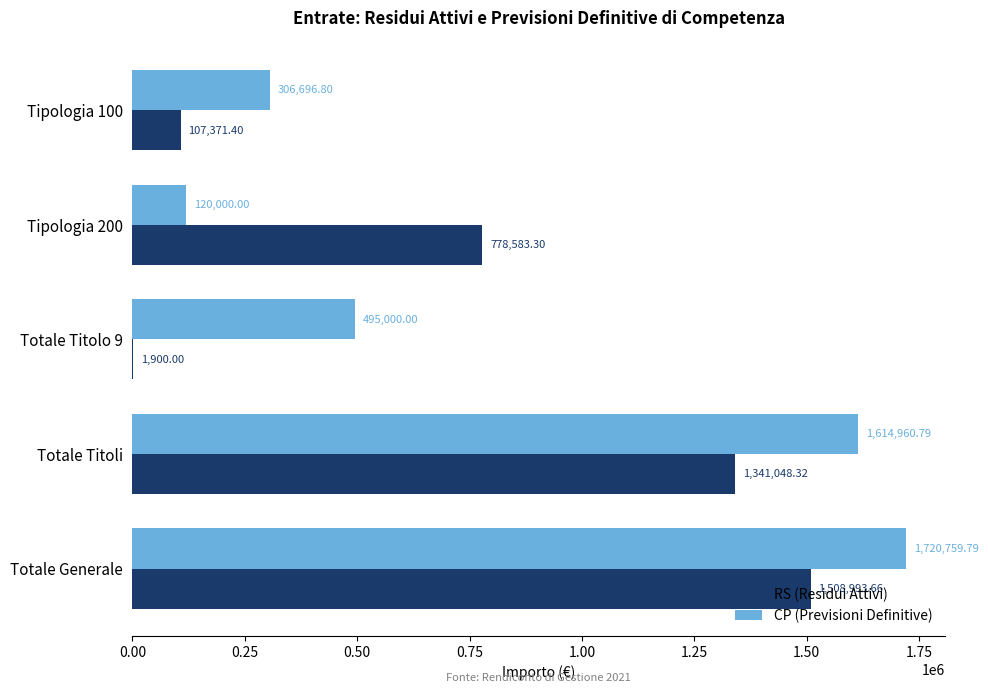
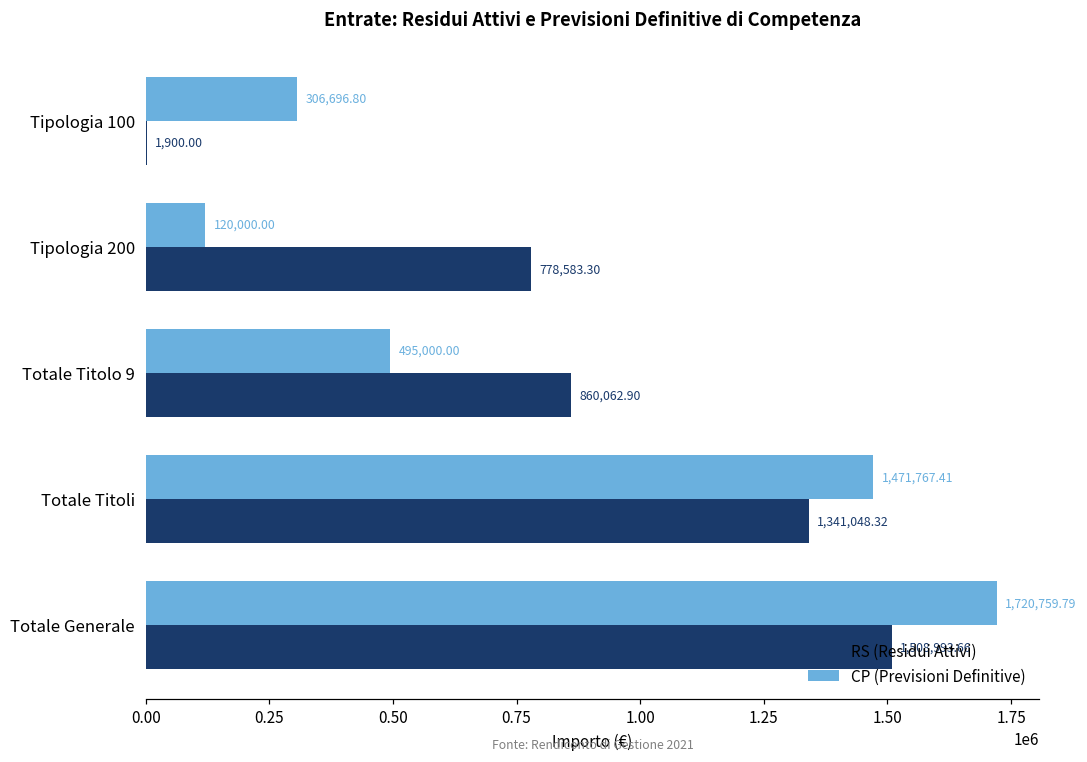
  {
    "RS (Residui Attivi)": {
-     "Tipologia 100": "107,371.40",
+     "Tipologia 100": "1,900.00",
      "Tipologia 200": "778,583.30",
-     "Totale Titolo 9": "1,900.00",
+     "Totale Titolo 9": "860,062.90",
      "Totale Titoli": "1,341,048.32",
      "Totale Generale": "1,508,993.66"
    },
    "CP (Previsioni Definitive)": {
      "Tipologia 100": "306,696.80",
      "Tipologia 200": "120,000.00",
      "Totale Titolo 9": "495,000.00",
-     "Totale Titoli": "1,614,960.79",
+     "Totale Titoli": "1,471,767.41",
      "Totale Generale": "1,720,759.79"
    }
  }
